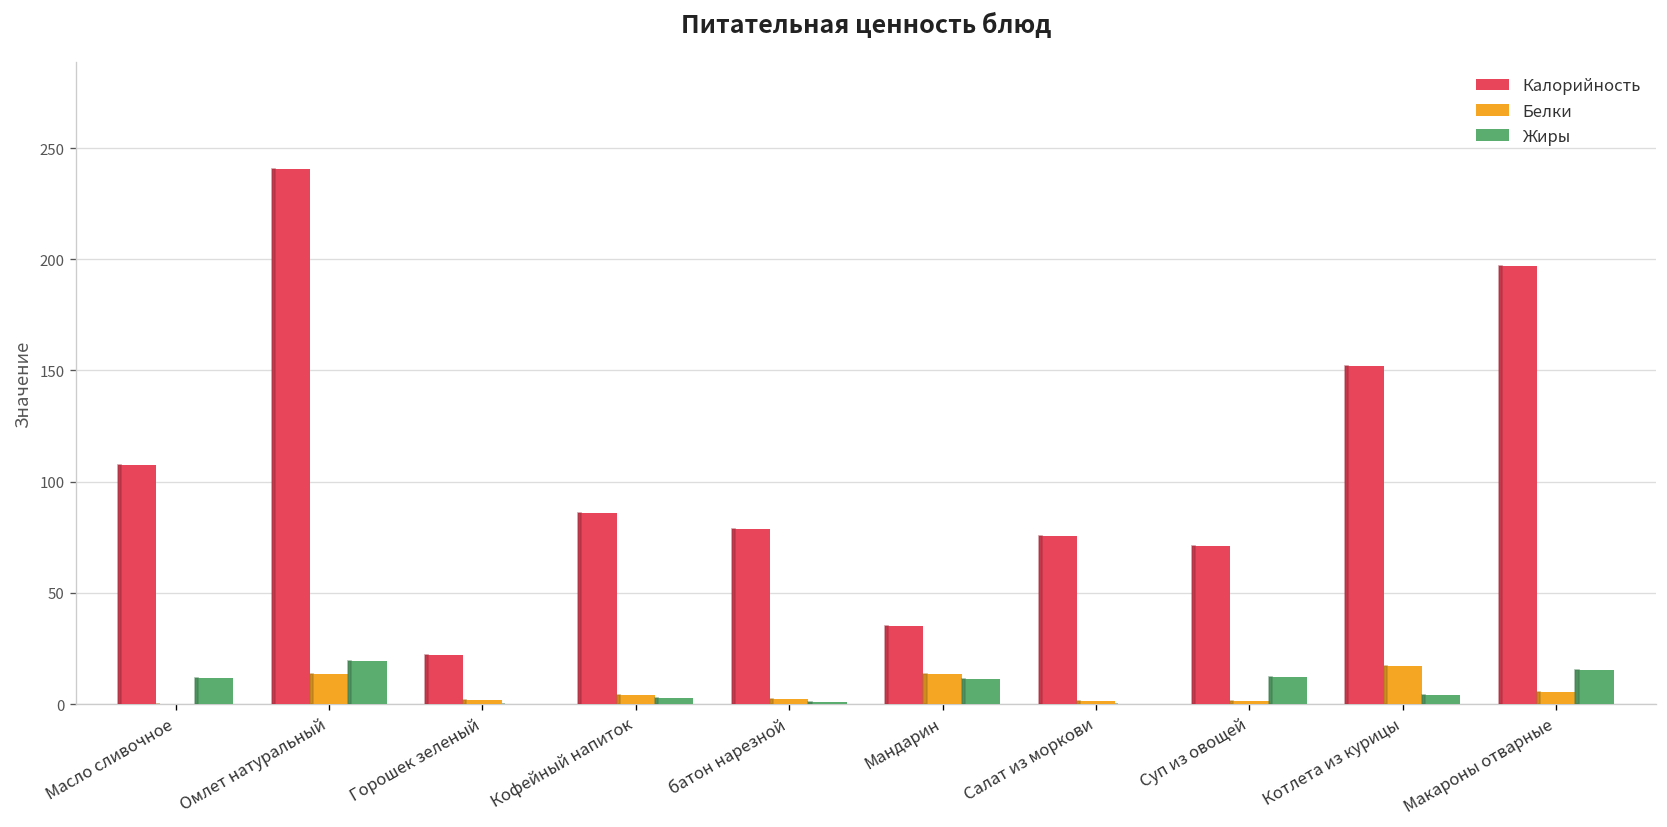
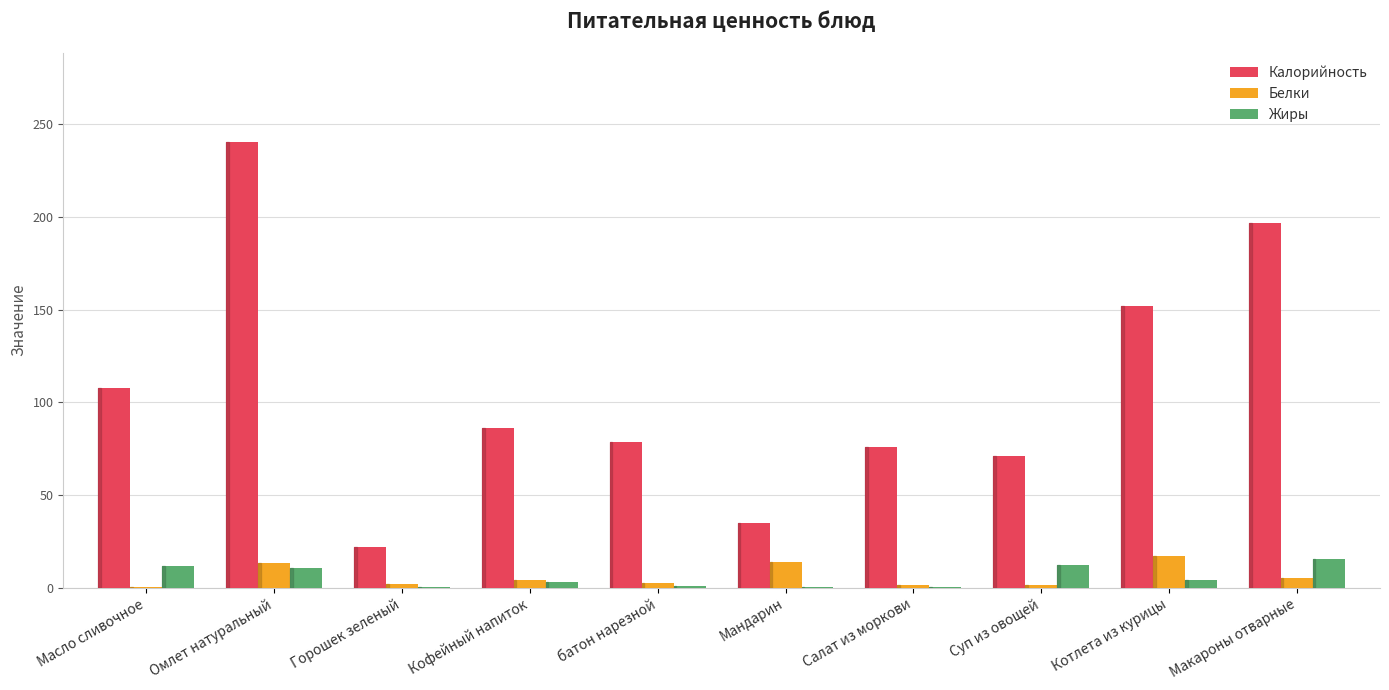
  {
    "Калорийность": {
      "Масло сливочное": 108,
      "Омлет натуральный": 241,
      "Горошек зеленый": 22,
      "Кофейный напиток": 86,
      "батон нарезной": 79,
      "Мандарин": 35,
      "Салат из моркови": 76,
      "Суп из овощей": 71,
      "Котлета из курицы": 152,
      "Макароны отварные": 197
    },
    "Белки": {
      "Омлет натуральный": 14,
      "Горошек зеленый": 2,
      "Кофейный напиток": 4,
      "батон нарезной": 2,
      "Мандарин": 14,
      "Суп из овощей": 1,
      "Котлета из курицы": 17,
      "Макароны отварные": 5
    },
    "Жиры": {
      "Масло сливочное": 12,
-     "Омлет натуральный": 19,
+     "Омлет натуральный": 11,
      "Кофейный напиток": 3,
-     "Мандарин": 11,
+     "Мандарин": 0,
      "Суп из овощей": 12,
      "Котлета из курицы": 4,
      "Макароны отварные": 15
    }
  }
